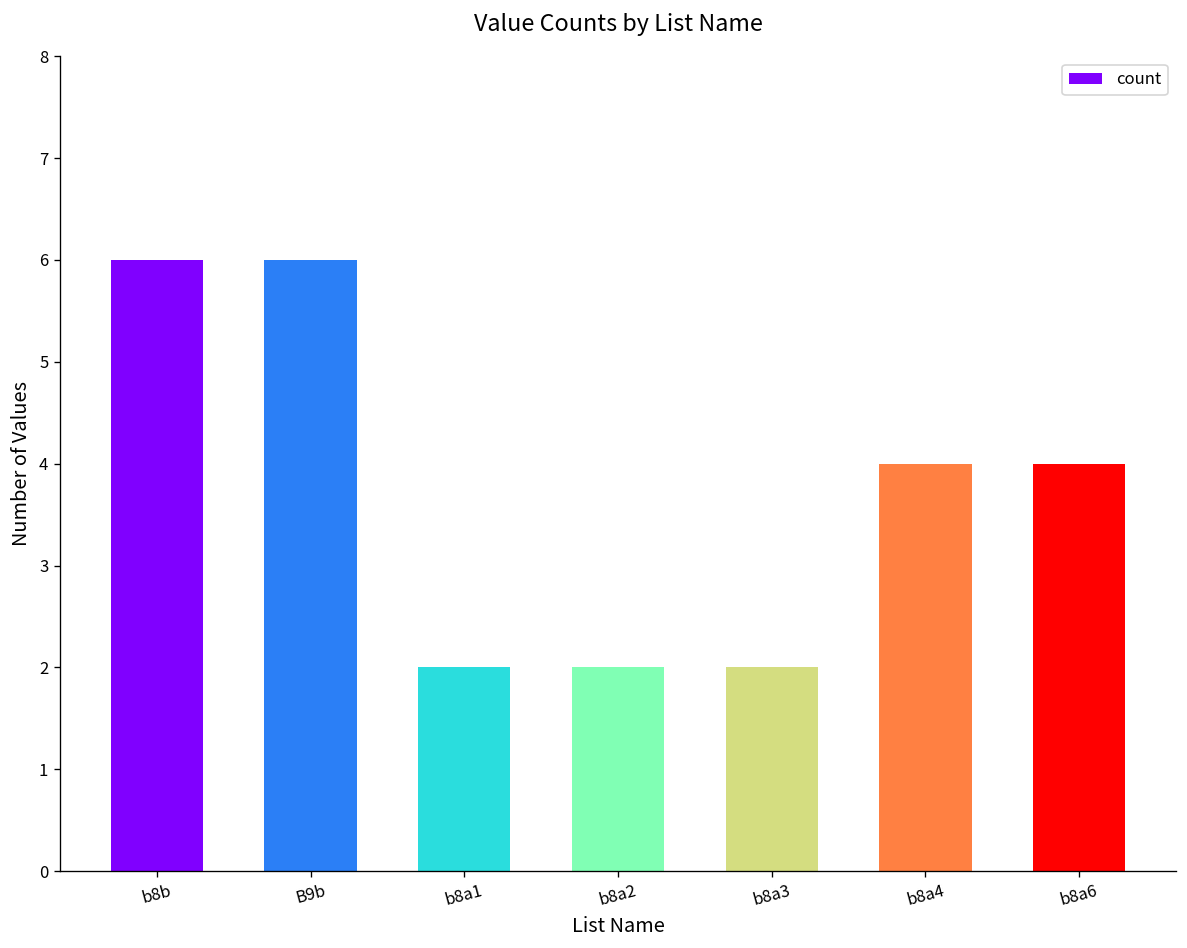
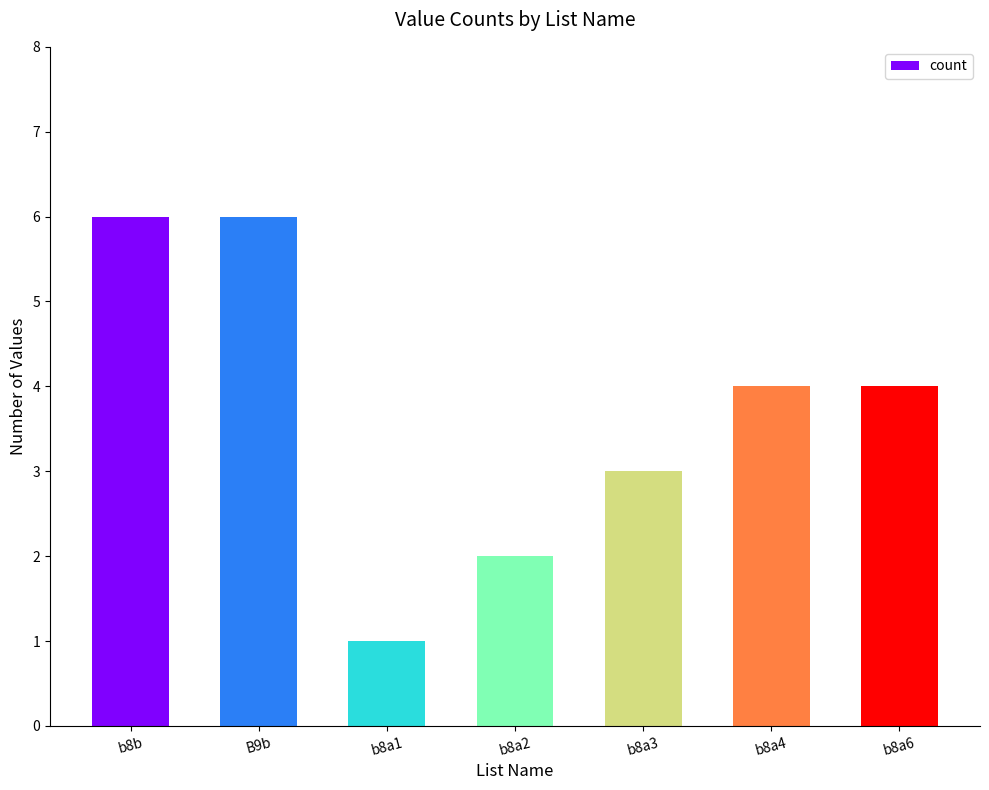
  {
    "b8b": 6,
    "B9b": 6,
-   "b8a1": 2,
+   "b8a1": 1,
    "b8a2": 2,
-   "b8a3": 2,
+   "b8a3": 3,
    "b8a4": 4,
    "b8a6": 4
  }
